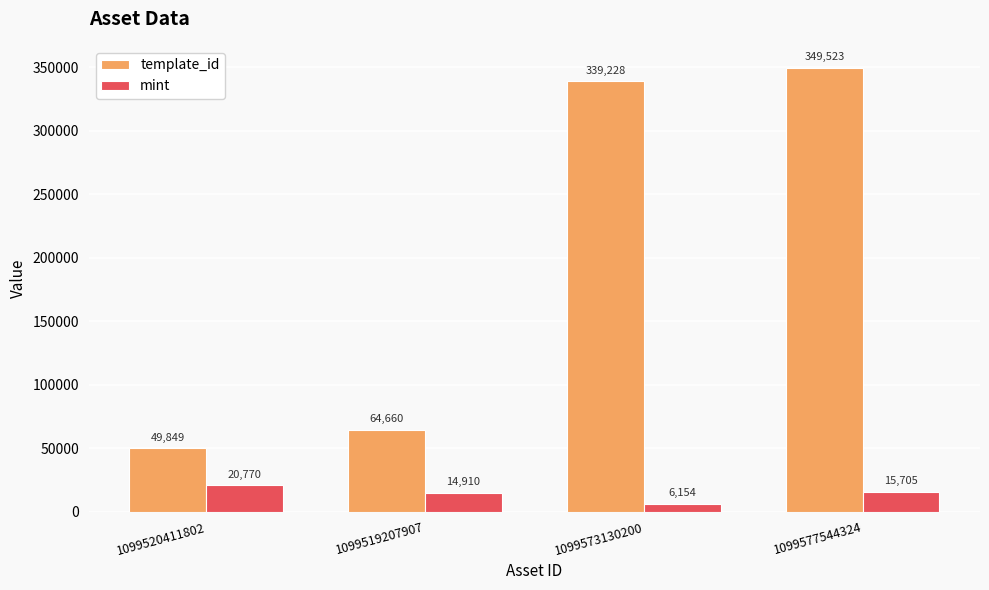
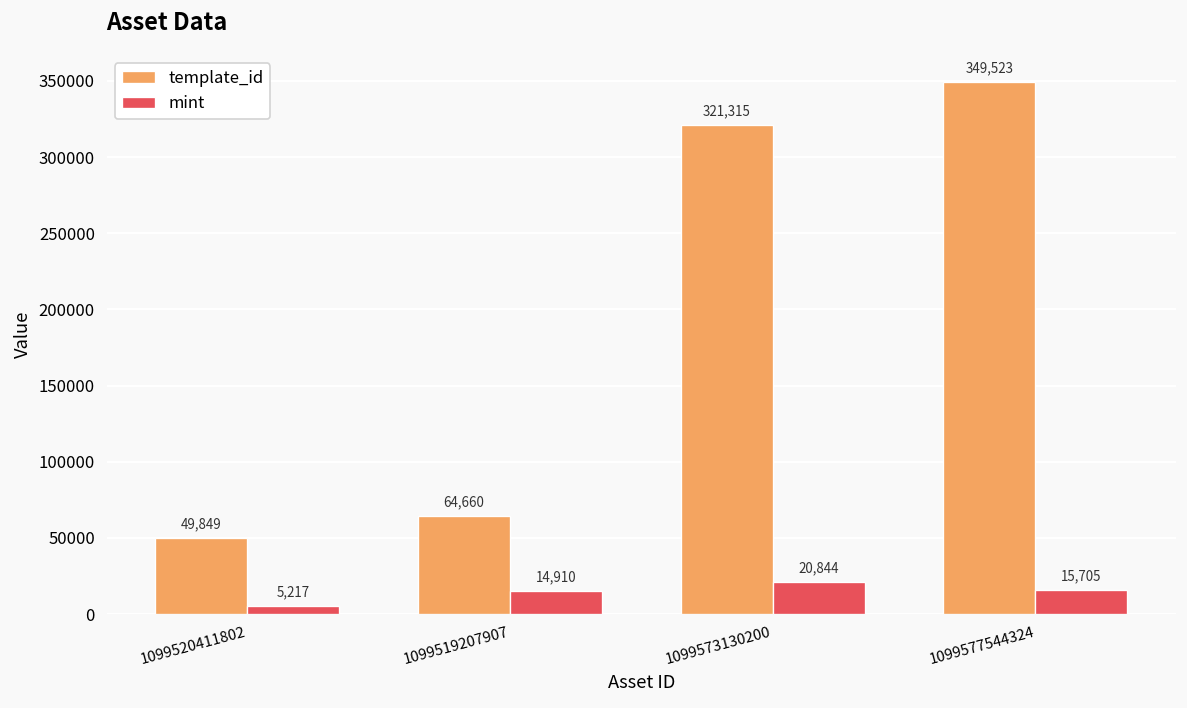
  {
    "template_id": {
      "1099520411802": "49,849",
      "1099519207907": "64,660",
-     "1099573130200": "339,228",
+     "1099573130200": "321,315",
      "1099577544324": "349,523"
    },
    "mint": {
-     "1099520411802": "20,770",
+     "1099520411802": "5,217",
      "1099519207907": "14,910",
-     "1099573130200": "6,154",
+     "1099573130200": "20,844",
      "1099577544324": "15,705"
    }
  }
